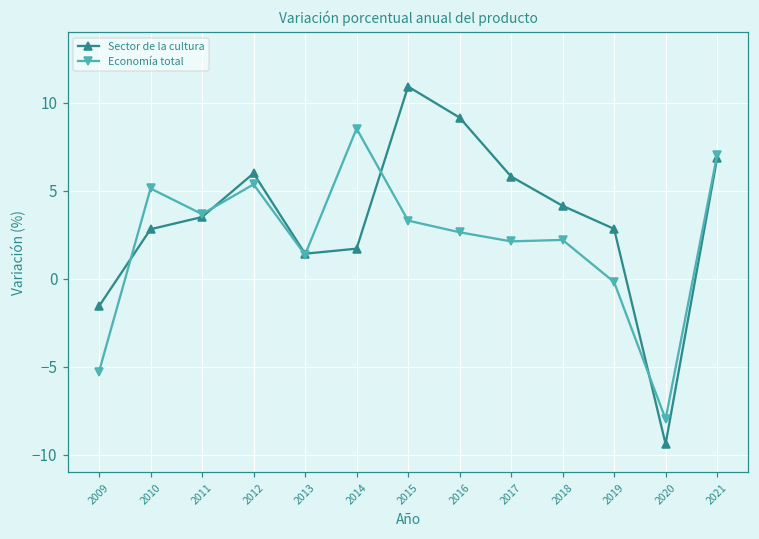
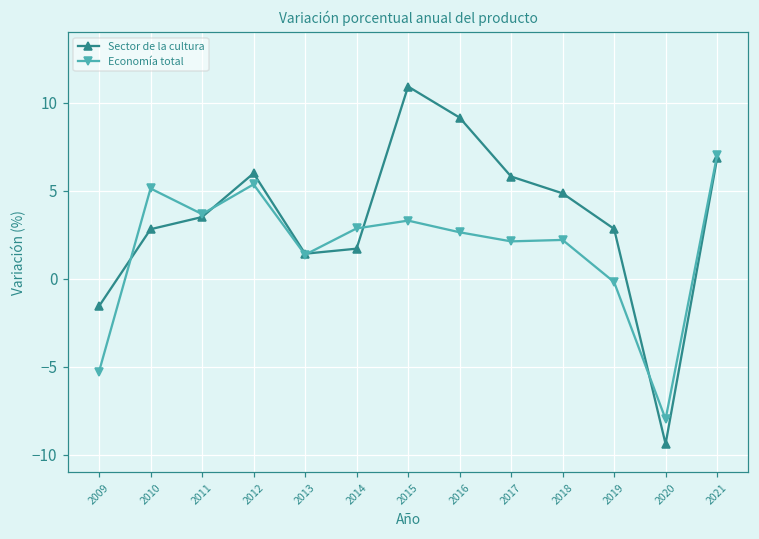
  {
    "Sector de la cultura": {
      "2009": -1.6,
      "2010": 2.8,
      "2011": 3.5,
      "2012": 6.0,
      "2014": 1.7,
      "2015": 10.9,
      "2016": 9.1,
      "2017": 5.8,
-     "2018": 4.1,
+     "2018": 4.8,
      "2019": 2.8,
      "2020": -9.4,
      "2021": 6.8
    },
    "Economía total": {
      "2009": -5.3,
      "2010": 5.1,
      "2011": 3.7,
      "2012": 5.4,
-     "2014": 8.5,
+     "2014": 2.8,
      "2015": 3.3,
      "2016": 2.6,
      "2017": 2.1,
      "2018": 2.2,
      "2019": -0.2,
      "2020": -8.0,
      "2021": 7.0
    }
  }
